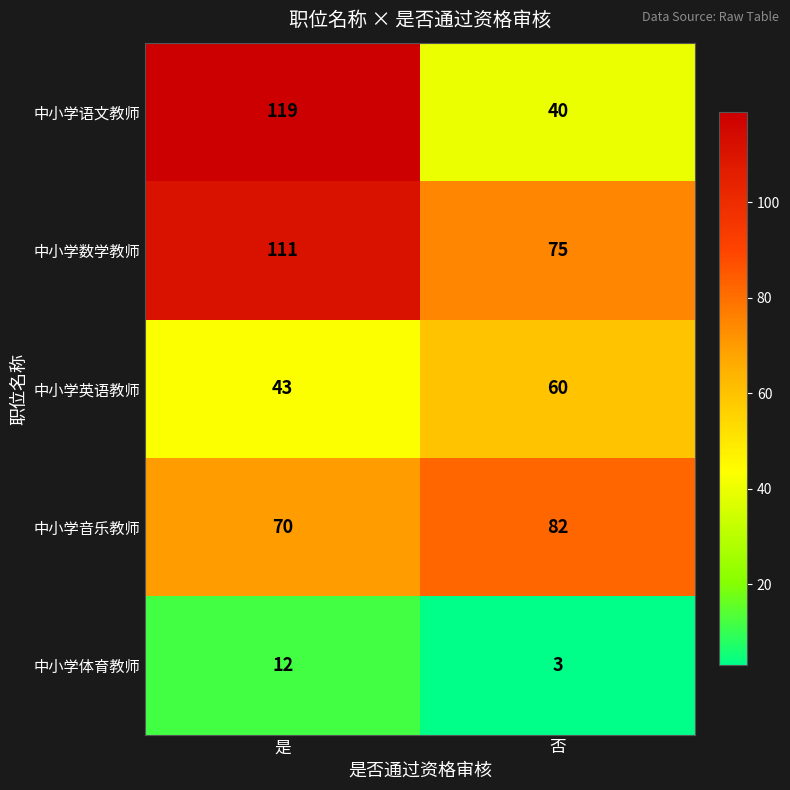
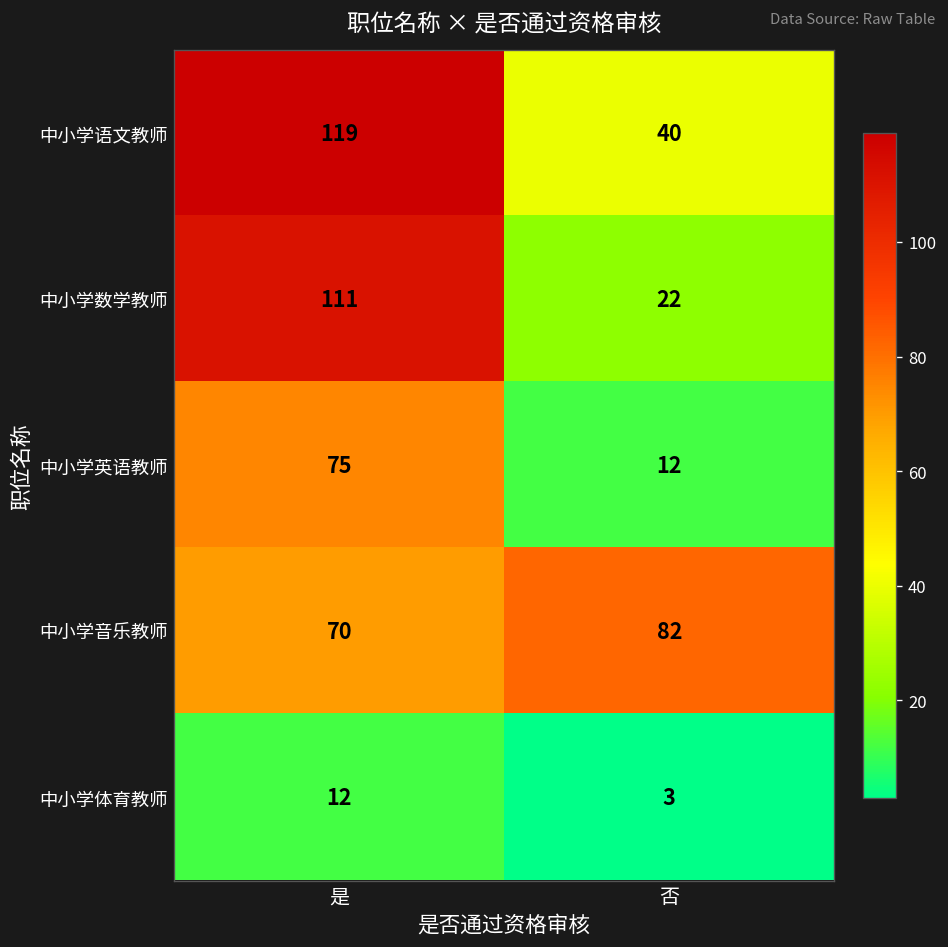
  {
    "中小学语文教师": {
      "是": 119,
      "否": 40
    },
    "中小学数学教师": {
      "是": 111,
-     "否": 75
+     "否": 22
    },
    "中小学英语教师": {
-     "是": 43,
-     "否": 60
+     "是": 75,
+     "否": 12
    },
    "中小学音乐教师": {
      "是": 70,
      "否": 82
    },
    "中小学体育教师": {
      "是": 12,
      "否": 3
    }
  }
